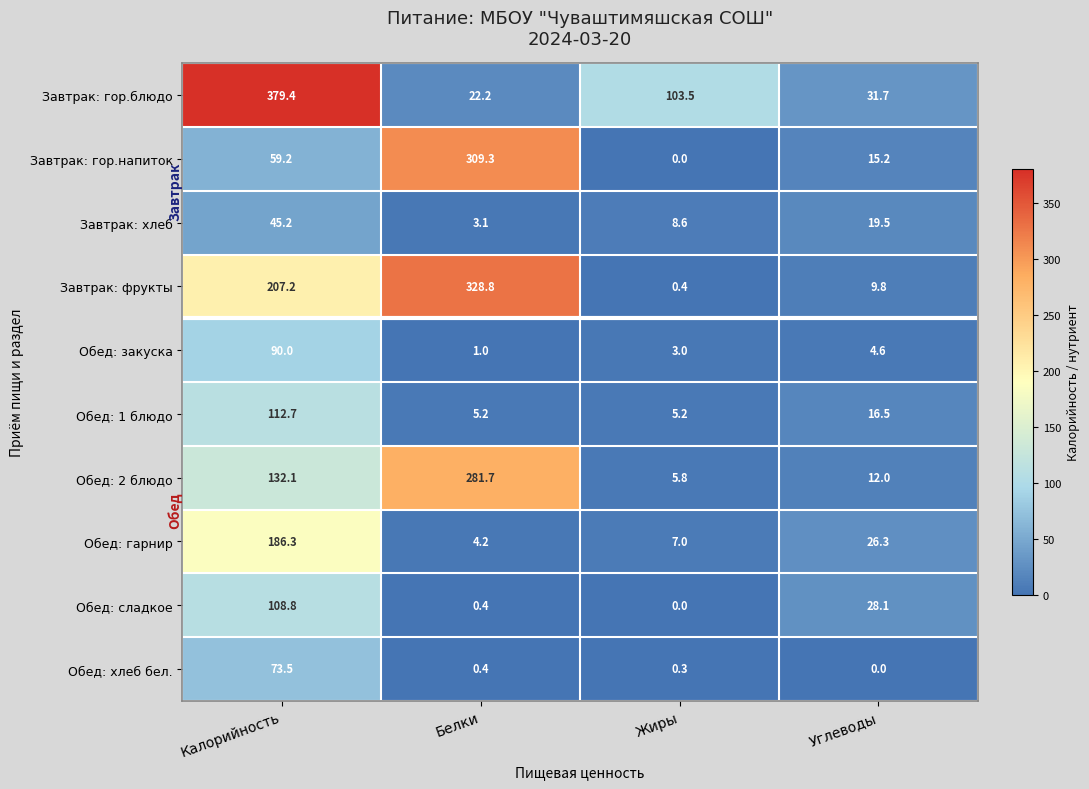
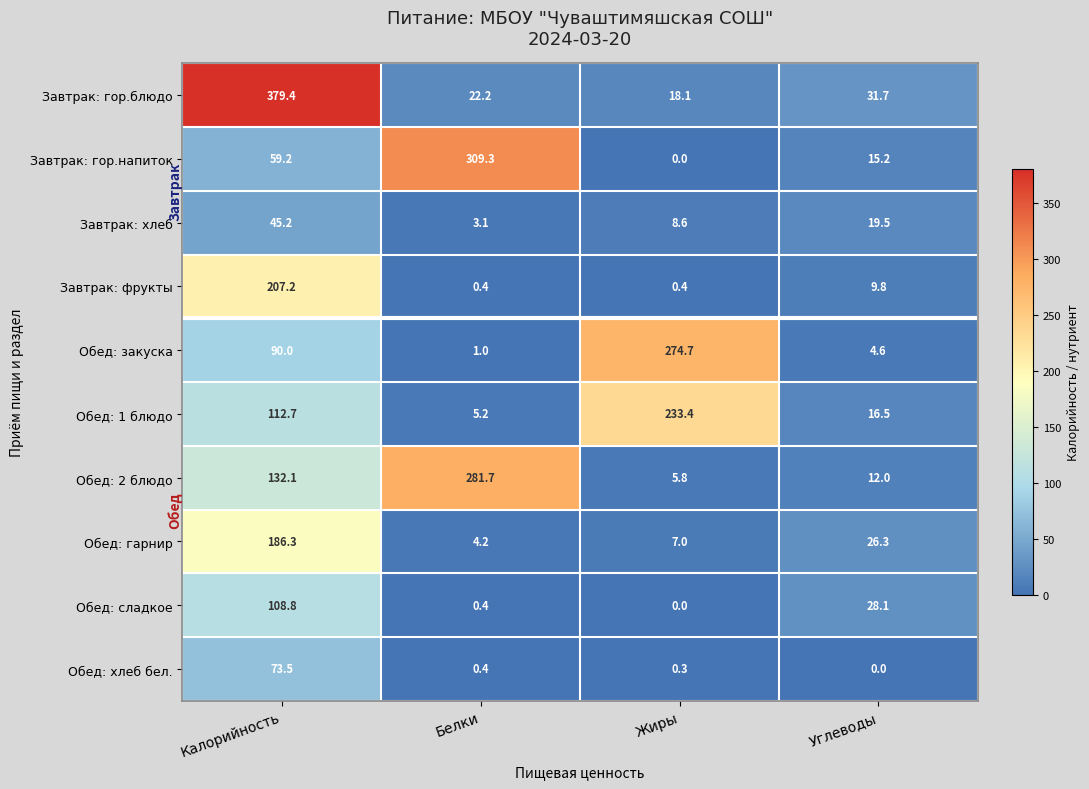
  {
    "Завтрак: гор.блюдо": {
      "Калорийность": 379.4,
      "Белки": 22.2,
-     "Жиры": 103.5,
+     "Жиры": 18.1,
      "Углеводы": 31.7
    },
    "Завтрак: гор.напиток": {
      "Калорийность": 59.2,
      "Белки": 309.3,
      "Жиры": 0.0,
      "Углеводы": 15.2
    },
    "Завтрак: хлеб": {
      "Калорийность": 45.2,
      "Белки": 3.1,
      "Жиры": 8.6,
      "Углеводы": 19.5
    },
    "Завтрак: фрукты": {
      "Калорийность": 207.2,
-     "Белки": 328.8,
+     "Белки": 0.4,
      "Жиры": 0.4,
      "Углеводы": 9.8
    },
    "Обед: закуска": {
      "Калорийность": 90.0,
      "Белки": 1.0,
-     "Жиры": 3.0,
+     "Жиры": 274.7,
      "Углеводы": 4.6
    },
    "Обед: 1 блюдо": {
      "Калорийность": 112.7,
      "Белки": 5.2,
-     "Жиры": 5.2,
+     "Жиры": 233.4,
      "Углеводы": 16.5
    },
    "Обед: 2 блюдо": {
      "Калорийность": 132.1,
      "Белки": 281.7,
      "Жиры": 5.8,
      "Углеводы": 12.0
    },
    "Обед: гарнир": {
      "Калорийность": 186.3,
      "Белки": 4.2,
      "Жиры": 7.0,
      "Углеводы": 26.3
    },
    "Обед: сладкое": {
      "Калорийность": 108.8,
      "Белки": 0.4,
      "Жиры": 0.0,
      "Углеводы": 28.1
    },
    "Обед: хлеб бел.": {
      "Калорийность": 73.5,
      "Белки": 0.4,
      "Жиры": 0.3,
      "Углеводы": 0.0
    }
  }
